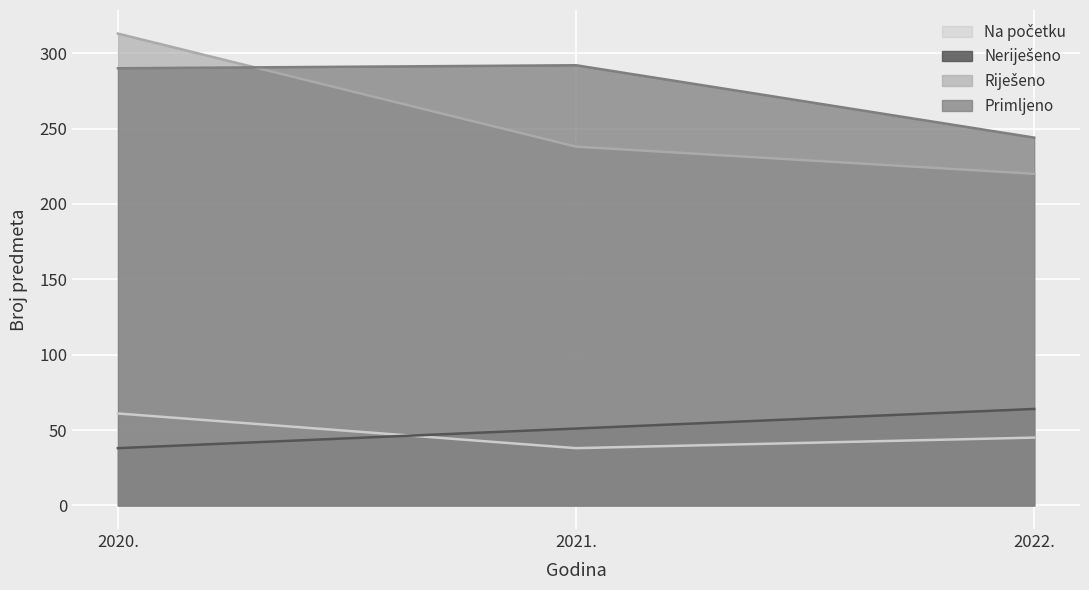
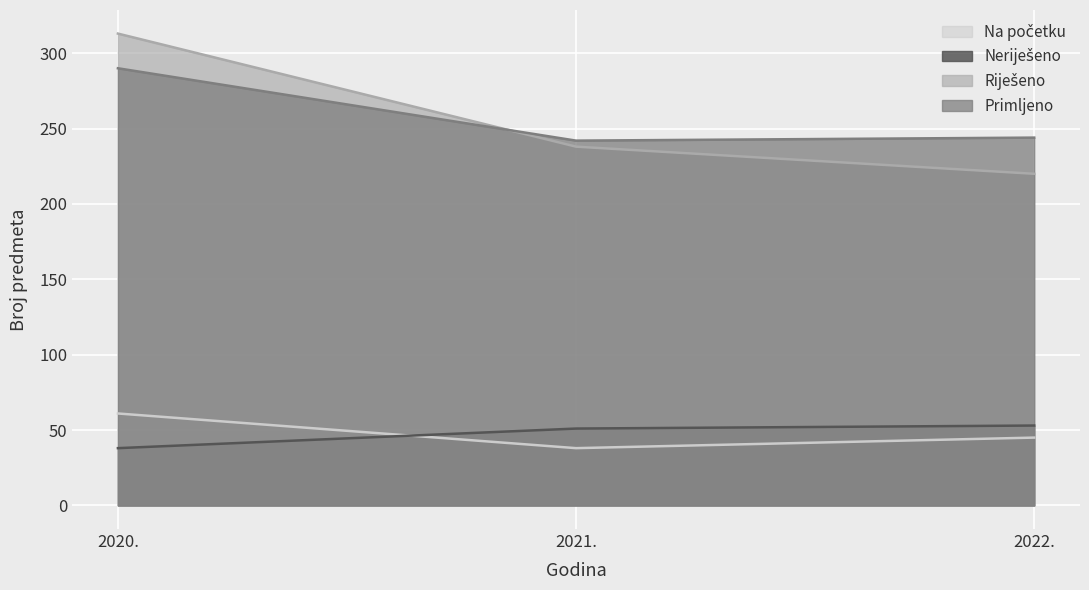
  {
    "Neriješeno": {
      "2020.": 38,
      "2021.": 51,
-     "2022.": 64
+     "2022.": 53
    },
    "Primljeno": {
      "2020.": 290,
-     "2021.": 292,
+     "2021.": 242,
      "2022.": 244
    }
  }
